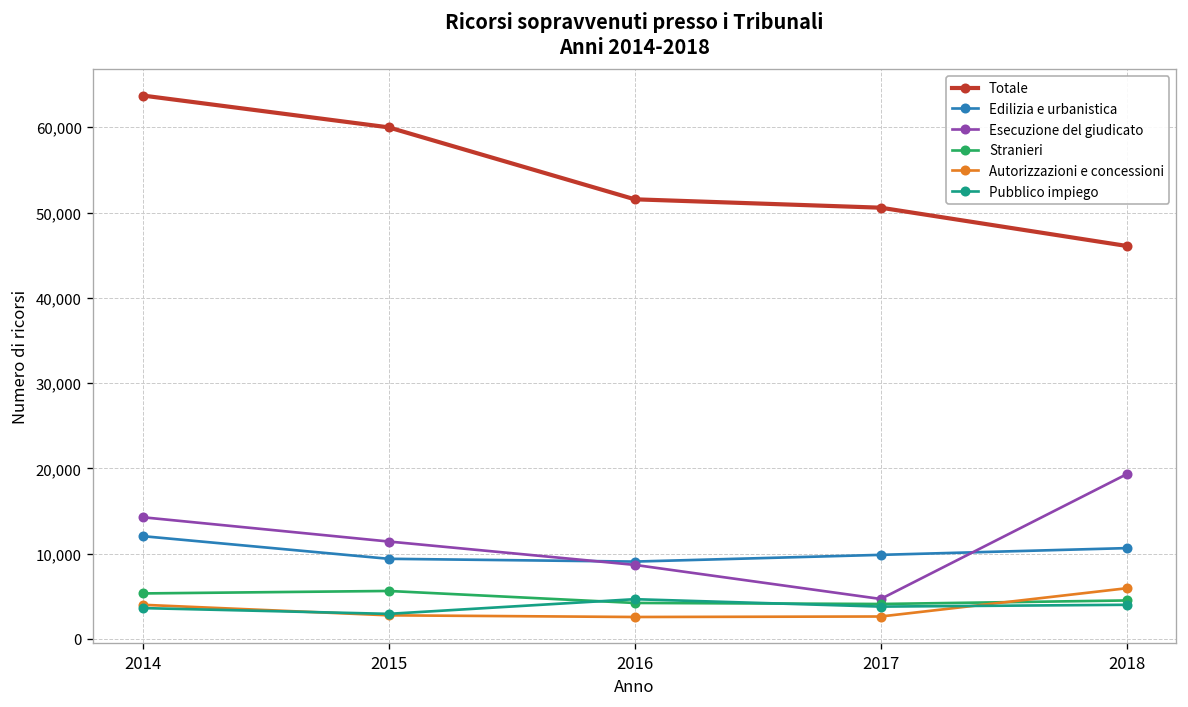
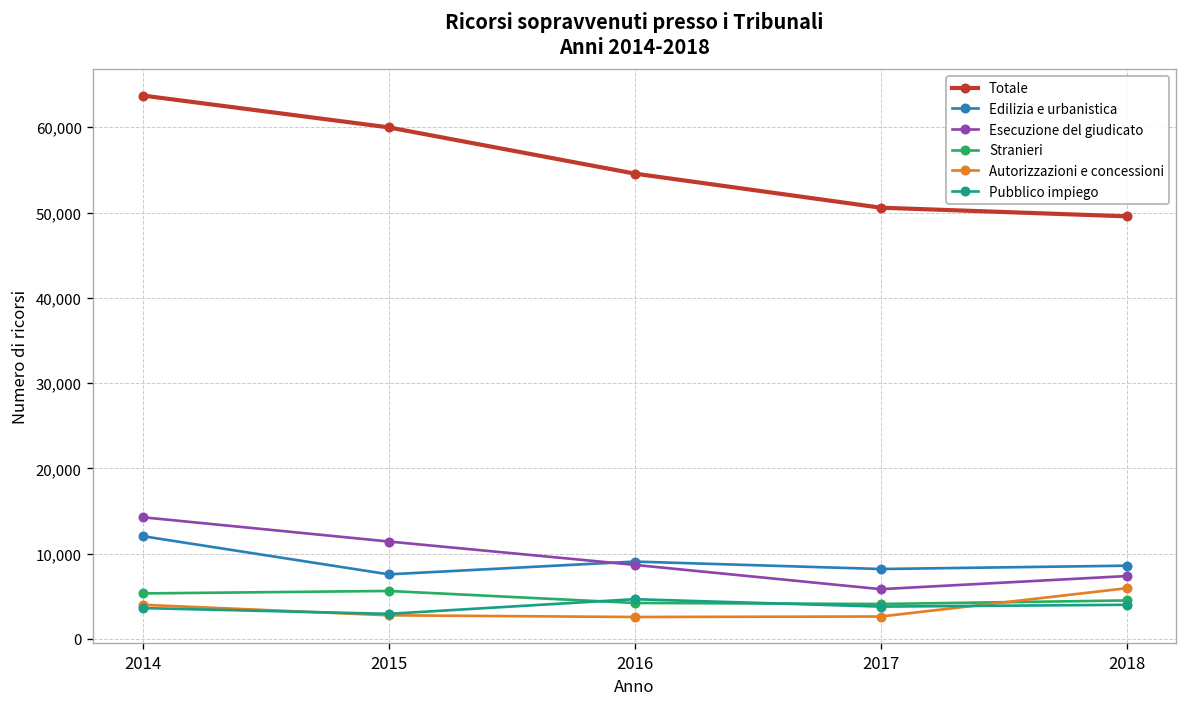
  {
    "Totale": {
      "2014": "64,000",
      "2015": "60,000",
-     "2016": "52,000",
+     "2016": "55,000",
      "2017": "51,000",
-     "2018": "46,000"
+     "2018": "50,000"
    },
    "Edilizia e urbanistica": {
      "2014": "12,000",
-     "2015": "9,000",
+     "2015": "8,000",
      "2016": "9,000",
-     "2017": "10,000",
-     "2018": "11,000"
+     "2017": "8,000",
+     "2018": "9,000"
    },
    "Esecuzione del giudicato": {
      "2014": "14,000",
      "2015": "11,000",
      "2016": "9,000",
-     "2017": "5,000",
-     "2018": "19,000"
+     "2017": "6,000",
+     "2018": "7,000"
    },
    "Autorizzazioni e concessioni": {
      "2014": "4,000",
      "2016": "3,000",
      "2017": "3,000",
      "2018": "6,000"
    }
  }
